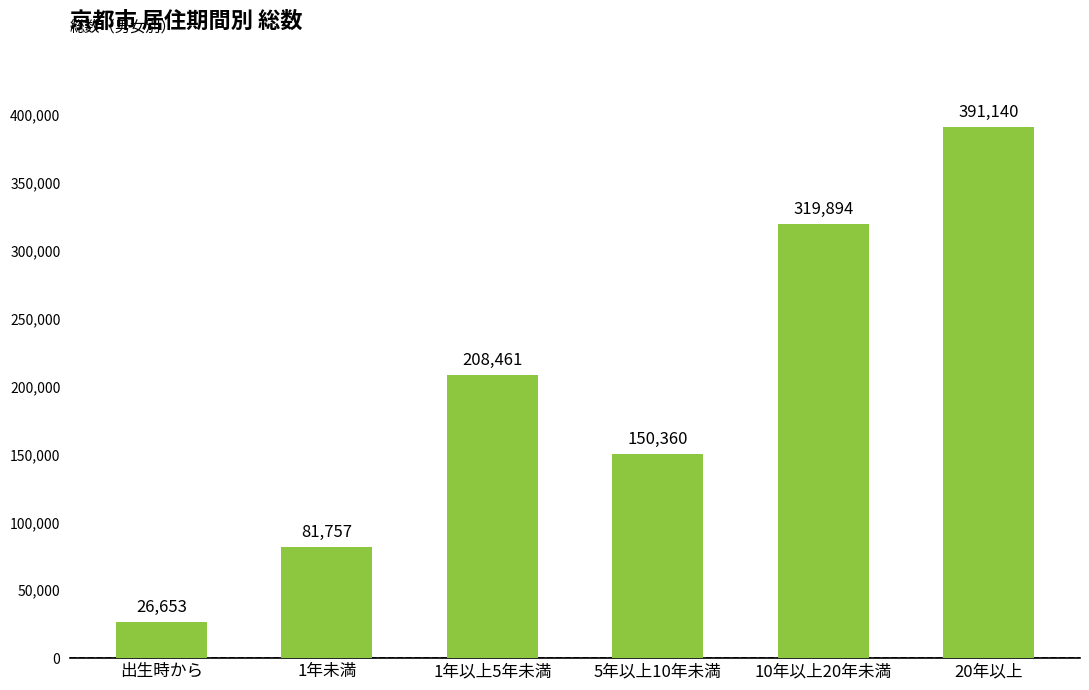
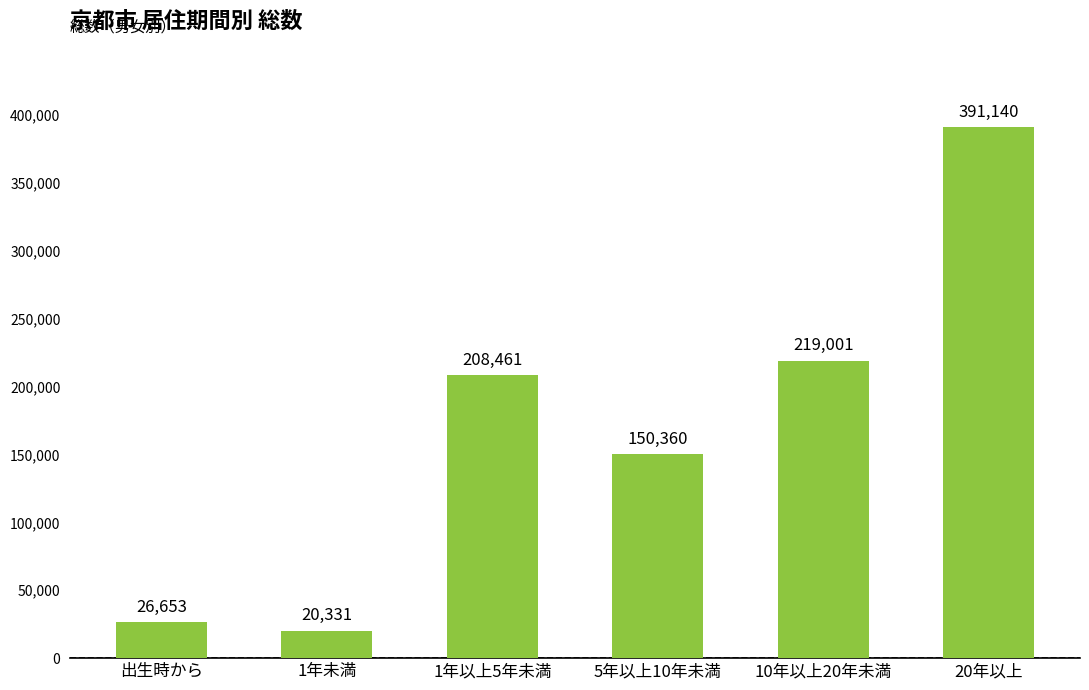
  {
    "出生時から": "26,653",
-   "1年未満": "81,757",
+   "1年未満": "20,331",
    "1年以上5年未満": "208,461",
    "5年以上10年未満": "150,360",
-   "10年以上20年未満": "319,894",
+   "10年以上20年未満": "219,001",
    "20年以上": "391,140"
  }
